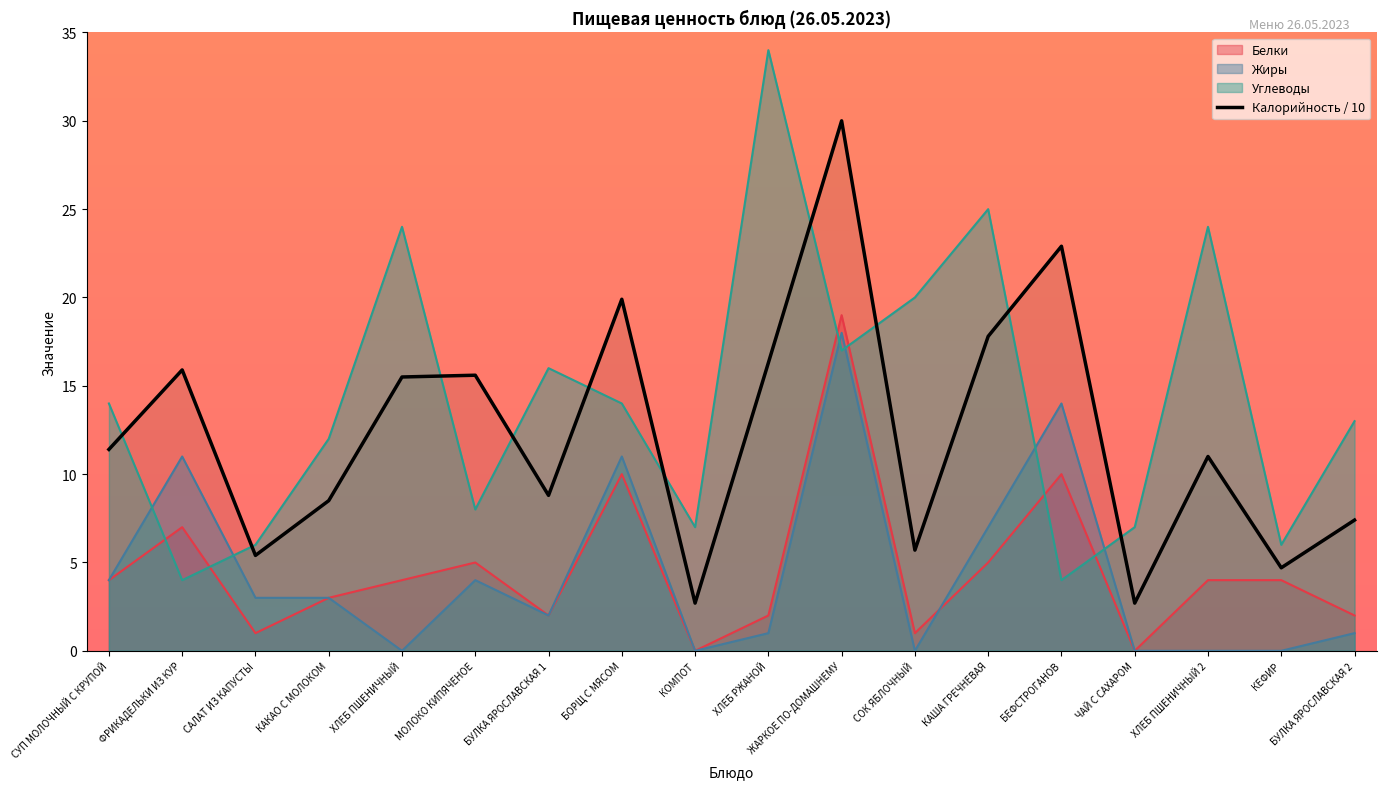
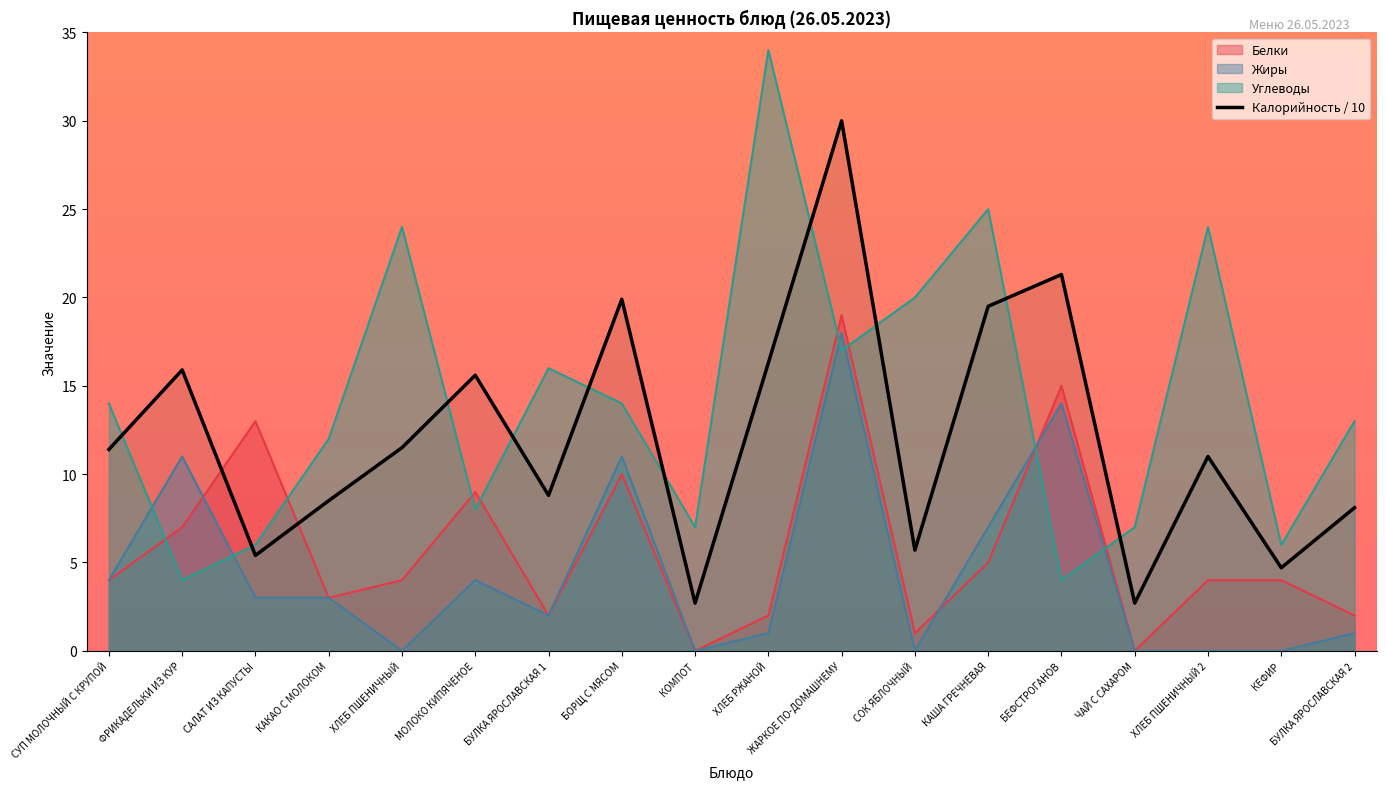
  {
    "Белки": {
      "ФРИКАДЕЛЬКИ ИЗ КУР": 7,
-     "САЛАТ ИЗ КАПУСТЫ": 1,
+     "САЛАТ ИЗ КАПУСТЫ": 13,
      "ХЛЕБ ПШЕНИЧНЫЙ": 4,
-     "МОЛОКО КИПЯЧЕНОЕ": 5,
+     "МОЛОКО КИПЯЧЕНОЕ": 9,
      "БОРЩ С МЯСОМ": 10,
      "ХЛЕБ РЖАНОЙ": 2,
      "ЖАРКОЕ ПО-ДОМАШНЕМУ": 19,
      "СОК ЯБЛОЧНЫЙ": 1,
      "КАША ГРЕЧНЕВАЯ": 5,
-     "БЕФСТРОГАНОВ": 10,
+     "БЕФСТРОГАНОВ": 15,
      "ХЛЕБ ПШЕНИЧНЫЙ 2": 4,
      "КЕФИР": 4,
      "БУЛКА ЯРОСЛАВСКАЯ 2": 2
    },
    "Калорийность / 10": {
      "СУП МОЛОЧНЫЙ С КРУПОЙ": 11.4,
      "ФРИКАДЕЛЬКИ ИЗ КУР": 15.9,
      "САЛАТ ИЗ КАПУСТЫ": 5.4,
      "КАКАО С МОЛОКОМ": 8.5,
-     "ХЛЕБ ПШЕНИЧНЫЙ": 15.5,
+     "ХЛЕБ ПШЕНИЧНЫЙ": 11.5,
      "МОЛОКО КИПЯЧЕНОЕ": 15.6,
      "БУЛКА ЯРОСЛАВСКАЯ 1": 8.8,
      "БОРЩ С МЯСОМ": 19.9,
      "КОМПОТ": 2.7,
      "ХЛЕБ РЖАНОЙ": 16.3,
      "ЖАРКОЕ ПО-ДОМАШНЕМУ": 30.0,
      "СОК ЯБЛОЧНЫЙ": 5.7,
-     "КАША ГРЕЧНЕВАЯ": 17.8,
-     "БЕФСТРОГАНОВ": 22.9,
+     "КАША ГРЕЧНЕВАЯ": 19.5,
+     "БЕФСТРОГАНОВ": 21.3,
      "ЧАЙ С САХАРОМ": 2.7,
      "ХЛЕБ ПШЕНИЧНЫЙ 2": 11.0,
      "КЕФИР": 4.7,
-     "БУЛКА ЯРОСЛАВСКАЯ 2": 7.4
+     "БУЛКА ЯРОСЛАВСКАЯ 2": 8.1
    }
  }
